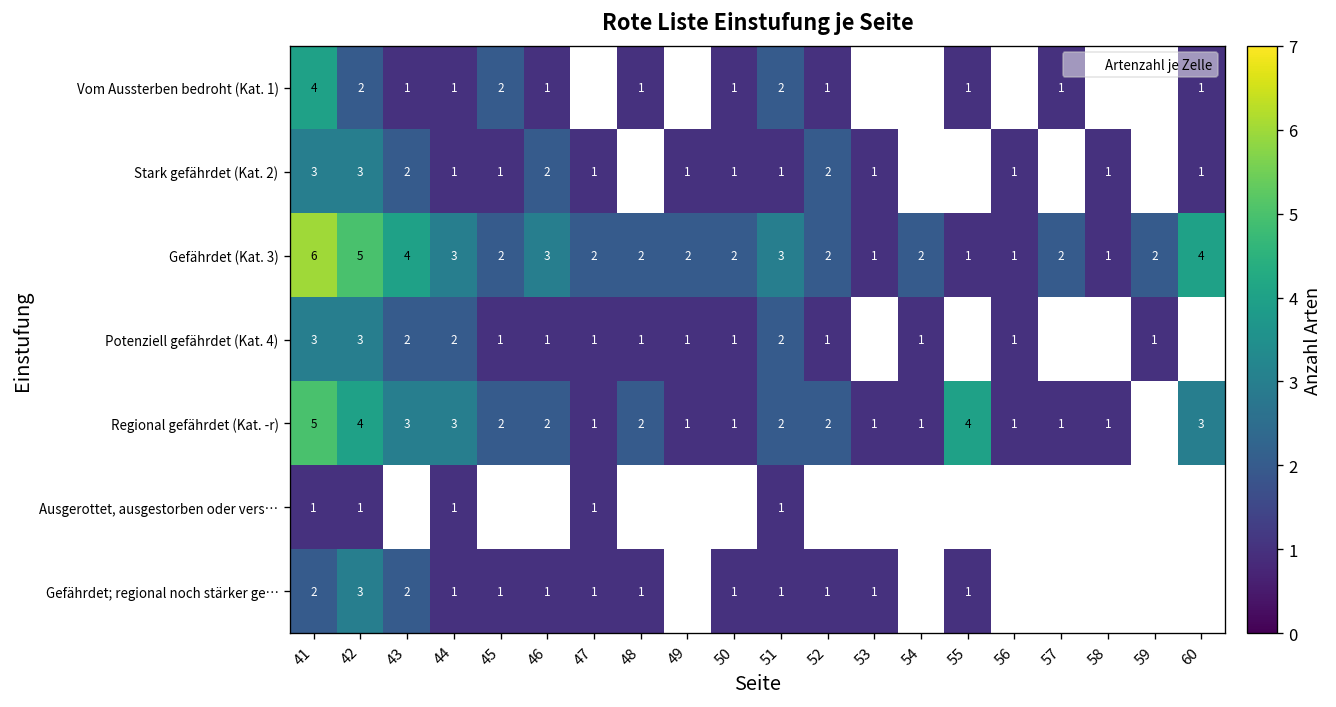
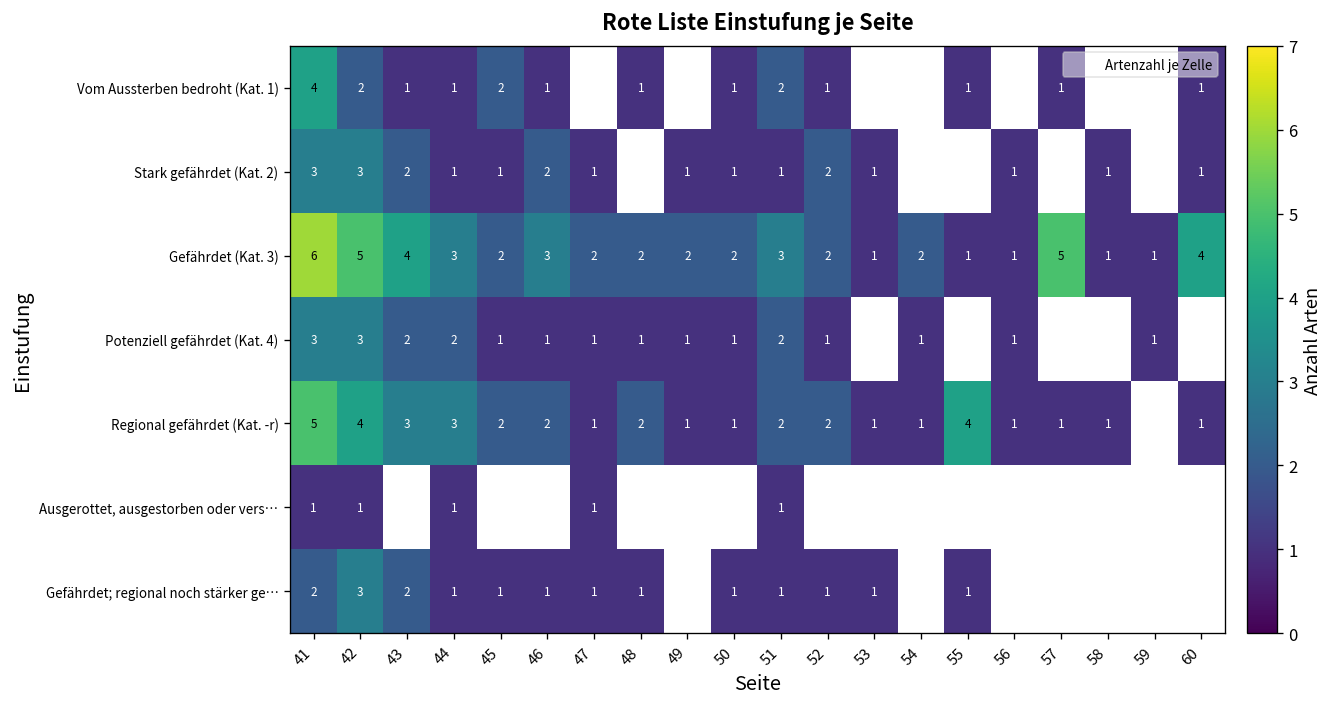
  {
    "Vom Aussterben bedroht (Kat. 1)": {
      "41": 4,
      "42": 2,
      "43": 1,
      "44": 1,
      "45": 2,
      "46": 1,
      "48": 1,
      "50": 1,
      "51": 2,
      "52": 1,
      "55": 1,
      "57": 1,
      "60": 1
    },
    "Stark gefährdet (Kat. 2)": {
      "41": 3,
      "42": 3,
      "43": 2,
      "44": 1,
      "45": 1,
      "46": 2,
      "47": 1,
      "49": 1,
      "50": 1,
      "51": 1,
      "52": 2,
      "53": 1,
      "56": 1,
      "58": 1,
      "60": 1
    },
    "Gefährdet (Kat. 3)": {
      "41": 6,
      "42": 5,
      "43": 4,
      "44": 3,
      "45": 2,
      "46": 3,
      "47": 2,
      "48": 2,
      "49": 2,
      "50": 2,
      "51": 3,
      "52": 2,
      "53": 1,
      "54": 2,
      "55": 1,
      "56": 1,
-     "57": 2,
+     "57": 5,
      "58": 1,
-     "59": 2,
+     "59": 1,
      "60": 4
    },
    "Potenziell gefährdet (Kat. 4)": {
      "41": 3,
      "42": 3,
      "43": 2,
      "44": 2,
      "45": 1,
      "46": 1,
      "47": 1,
      "48": 1,
      "49": 1,
      "50": 1,
      "51": 2,
      "52": 1,
      "54": 1,
      "56": 1,
      "59": 1
    },
    "Regional gefährdet (Kat. -r)": {
      "41": 5,
      "42": 4,
      "43": 3,
      "44": 3,
      "45": 2,
      "46": 2,
      "47": 1,
      "48": 2,
      "49": 1,
      "50": 1,
      "51": 2,
      "52": 2,
      "53": 1,
      "54": 1,
      "55": 4,
      "56": 1,
      "57": 1,
      "58": 1,
-     "60": 3
+     "60": 1
    },
    "Ausgerottet, ausgestorben oder vers…": {
      "41": 1,
      "42": 1,
      "44": 1,
      "47": 1,
      "51": 1
    },
    "Gefährdet; regional noch stärker ge…": {
      "41": 2,
      "42": 3,
      "43": 2,
      "44": 1,
      "45": 1,
      "46": 1,
      "47": 1,
      "48": 1,
      "50": 1,
      "51": 1,
      "52": 1,
      "53": 1,
      "55": 1
    }
  }
